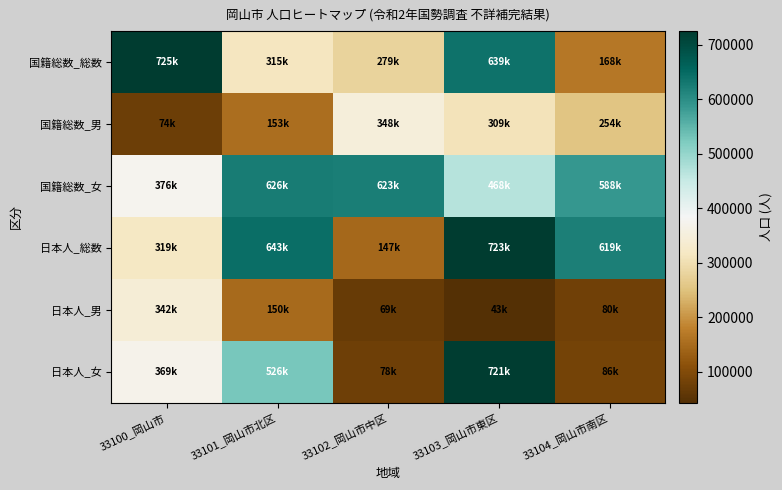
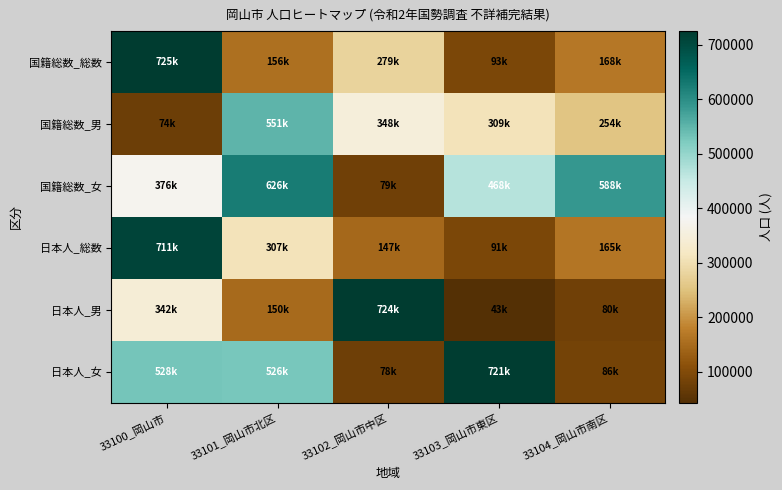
  {
    "国籍総数_総数": {
      "33100_岡山市": "725k",
-     "33101_岡山市北区": "315k",
+     "33101_岡山市北区": "156k",
      "33102_岡山市中区": "279k",
-     "33103_岡山市東区": "639k",
+     "33103_岡山市東区": "93k",
      "33104_岡山市南区": "168k"
    },
    "国籍総数_男": {
      "33100_岡山市": "74k",
-     "33101_岡山市北区": "153k",
+     "33101_岡山市北区": "551k",
      "33102_岡山市中区": "348k",
      "33103_岡山市東区": "309k",
      "33104_岡山市南区": "254k"
    },
    "国籍総数_女": {
      "33100_岡山市": "376k",
      "33101_岡山市北区": "626k",
-     "33102_岡山市中区": "623k",
+     "33102_岡山市中区": "79k",
      "33103_岡山市東区": "468k",
      "33104_岡山市南区": "588k"
    },
    "日本人_総数": {
-     "33100_岡山市": "319k",
-     "33101_岡山市北区": "643k",
+     "33100_岡山市": "711k",
+     "33101_岡山市北区": "307k",
      "33102_岡山市中区": "147k",
-     "33103_岡山市東区": "723k",
-     "33104_岡山市南区": "619k"
+     "33103_岡山市東区": "91k",
+     "33104_岡山市南区": "165k"
    },
    "日本人_男": {
      "33100_岡山市": "342k",
      "33101_岡山市北区": "150k",
-     "33102_岡山市中区": "69k",
+     "33102_岡山市中区": "724k",
      "33103_岡山市東区": "43k",
      "33104_岡山市南区": "80k"
    },
    "日本人_女": {
-     "33100_岡山市": "369k",
+     "33100_岡山市": "528k",
      "33101_岡山市北区": "526k",
      "33102_岡山市中区": "78k",
      "33103_岡山市東区": "721k",
      "33104_岡山市南区": "86k"
    }
  }
